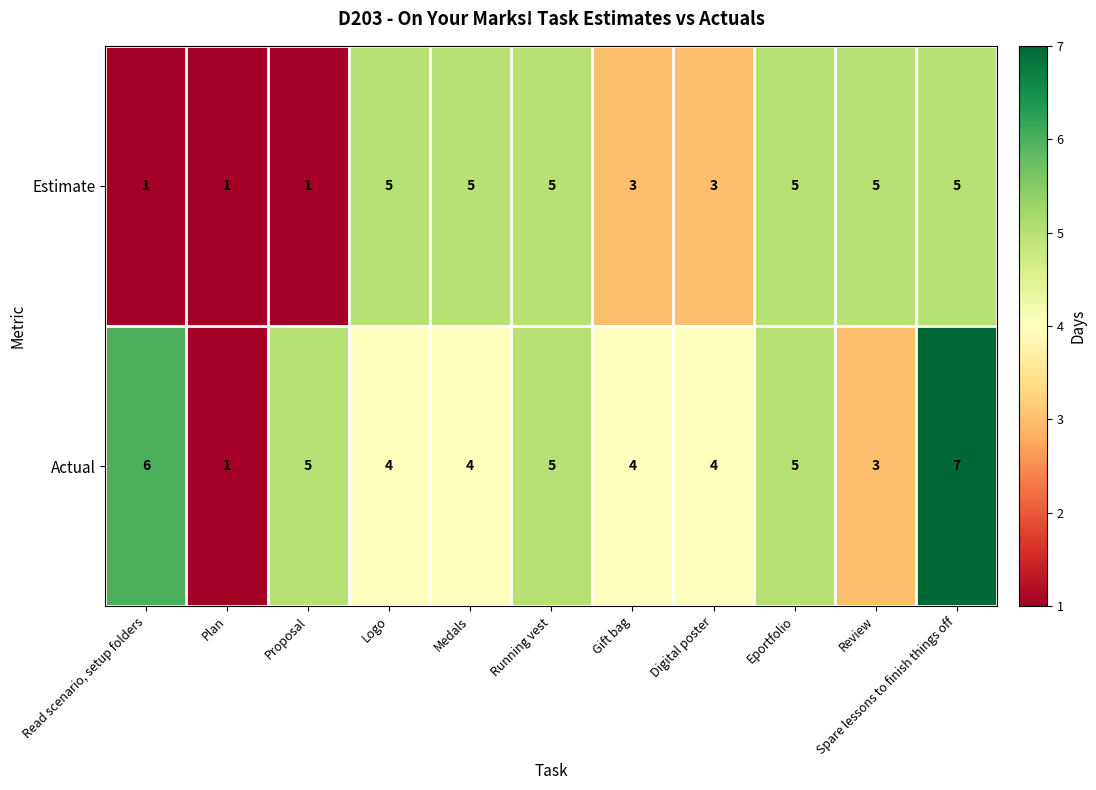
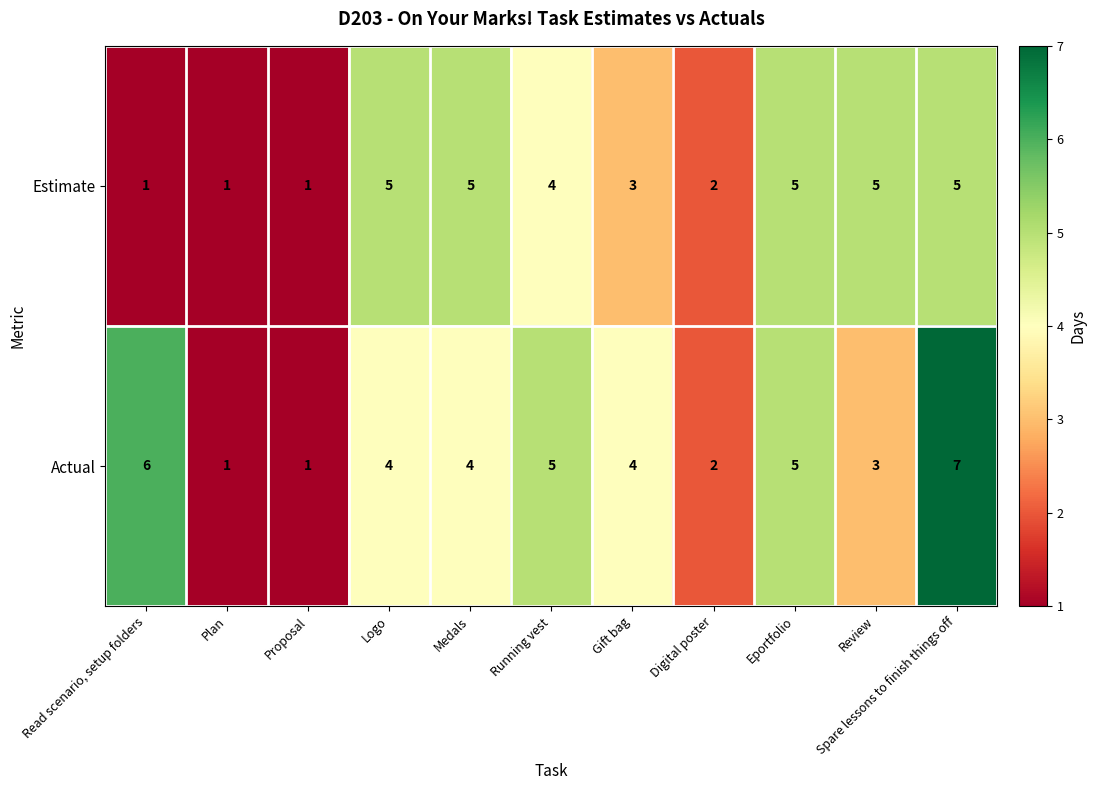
  {
    "Estimate": {
      "Read scenario, setup folders": 1,
      "Plan": 1,
      "Proposal": 1,
      "Logo": 5,
      "Medals": 5,
-     "Running vest": 5,
+     "Running vest": 4,
      "Gift bag": 3,
-     "Digital poster": 3,
+     "Digital poster": 2,
      "Eportfolio": 5,
      "Review": 5,
      "Spare lessons to finish things off": 5
    },
    "Actual": {
      "Read scenario, setup folders": 6,
      "Plan": 1,
-     "Proposal": 5,
+     "Proposal": 1,
      "Logo": 4,
      "Medals": 4,
      "Running vest": 5,
      "Gift bag": 4,
-     "Digital poster": 4,
+     "Digital poster": 2,
      "Eportfolio": 5,
      "Review": 3,
      "Spare lessons to finish things off": 7
    }
  }
